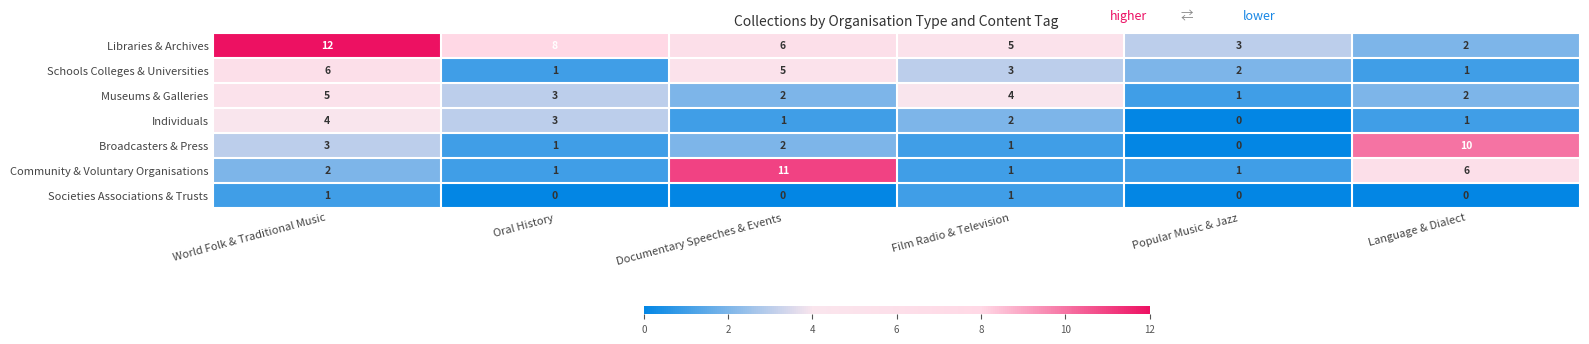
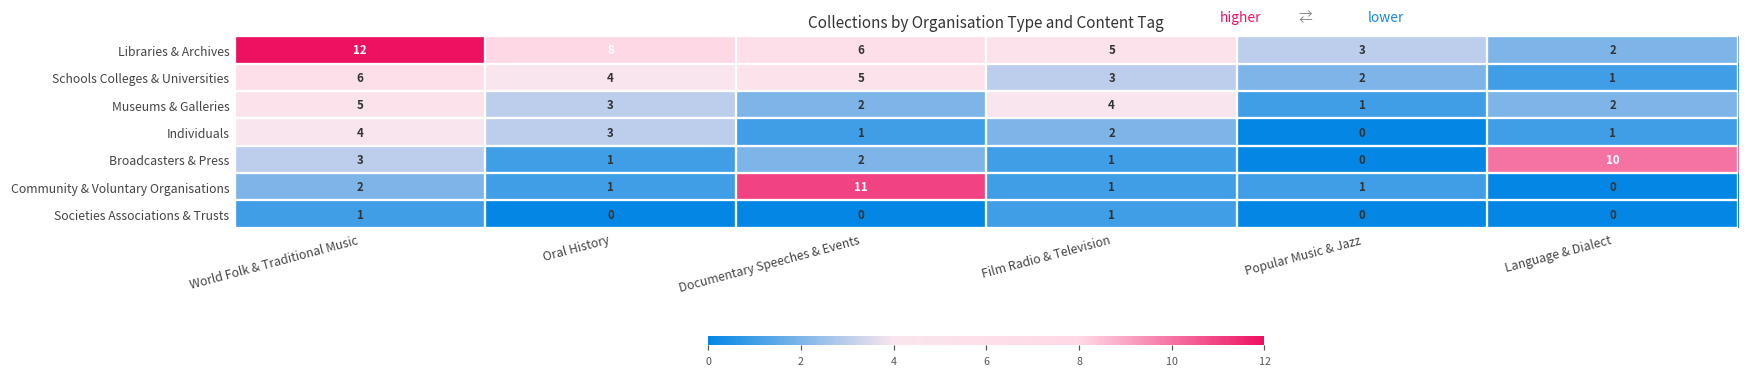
  {
    "Libraries & Archives": {
      "World Folk & Traditional Music": 12,
      "Documentary Speeches & Events": 6,
      "Film Radio & Television": 5,
      "Popular Music & Jazz": 3,
      "Language & Dialect": 2
    },
    "Schools Colleges & Universities": {
      "World Folk & Traditional Music": 6,
-     "Oral History": 1,
+     "Oral History": 4,
      "Documentary Speeches & Events": 5,
      "Film Radio & Television": 3,
      "Popular Music & Jazz": 2,
      "Language & Dialect": 1
    },
    "Museums & Galleries": {
      "World Folk & Traditional Music": 5,
      "Oral History": 3,
      "Documentary Speeches & Events": 2,
      "Film Radio & Television": 4,
      "Popular Music & Jazz": 1,
      "Language & Dialect": 2
    },
    "Individuals": {
      "World Folk & Traditional Music": 4,
      "Oral History": 3,
      "Documentary Speeches & Events": 1,
      "Film Radio & Television": 2,
      "Popular Music & Jazz": 0,
      "Language & Dialect": 1
    },
    "Broadcasters & Press": {
      "World Folk & Traditional Music": 3,
      "Oral History": 1,
      "Documentary Speeches & Events": 2,
      "Film Radio & Television": 1,
      "Popular Music & Jazz": 0,
      "Language & Dialect": 10
    },
    "Community & Voluntary Organisations": {
      "World Folk & Traditional Music": 2,
      "Oral History": 1,
      "Documentary Speeches & Events": 11,
      "Film Radio & Television": 1,
      "Popular Music & Jazz": 1,
-     "Language & Dialect": 6
+     "Language & Dialect": 0
    },
    "Societies Associations & Trusts": {
      "World Folk & Traditional Music": 1,
      "Oral History": 0,
      "Documentary Speeches & Events": 0,
      "Film Radio & Television": 1,
      "Popular Music & Jazz": 0,
      "Language & Dialect": 0
    }
  }
